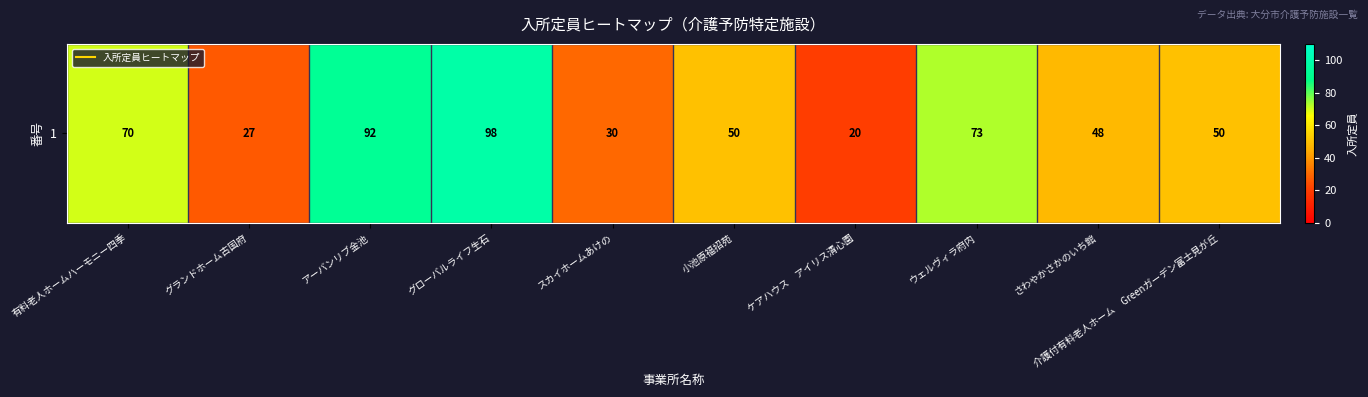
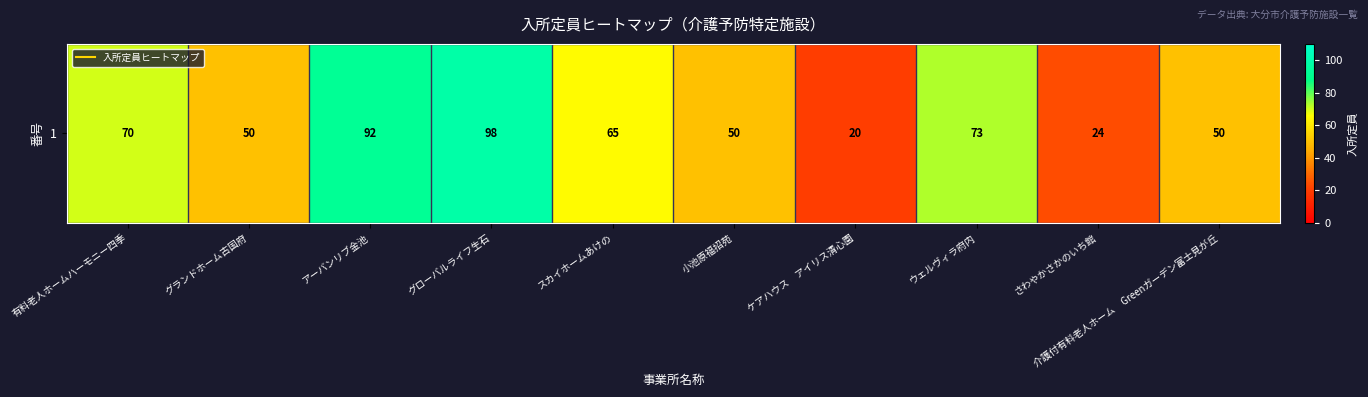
  {
    "1": {
      "有料老人ホームハーモニー四季": 70,
-     "グランドホーム古国府": 27,
+     "グランドホーム古国府": 50,
      "アーバンリブ金池": 92,
      "グローバルライフ生石": 98,
-     "スカイホームあけの": 30,
+     "スカイホームあけの": 65,
      "小池原福招苑": 50,
      "ケアハウス アイリス清心園": 20,
      "ウェルヴィラ府内": 73,
-     "さわやかさかのいち館": 48,
+     "さわやかさかのいち館": 24,
      "介護付有料老人ホーム Greenガーデン富士見が丘": 50
    }
  }
